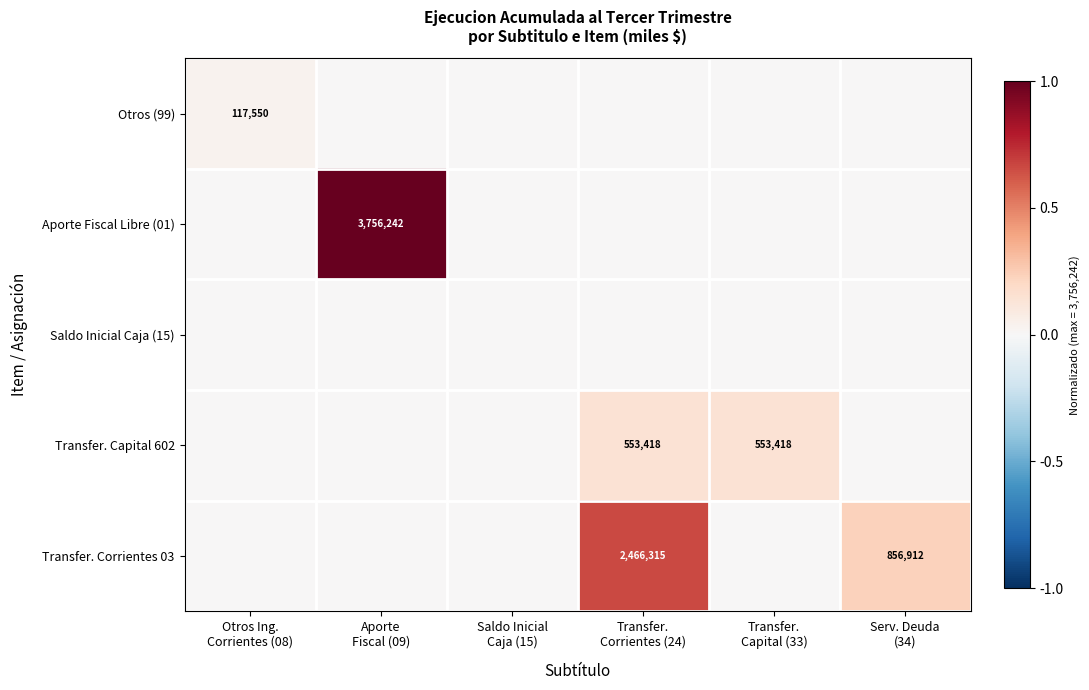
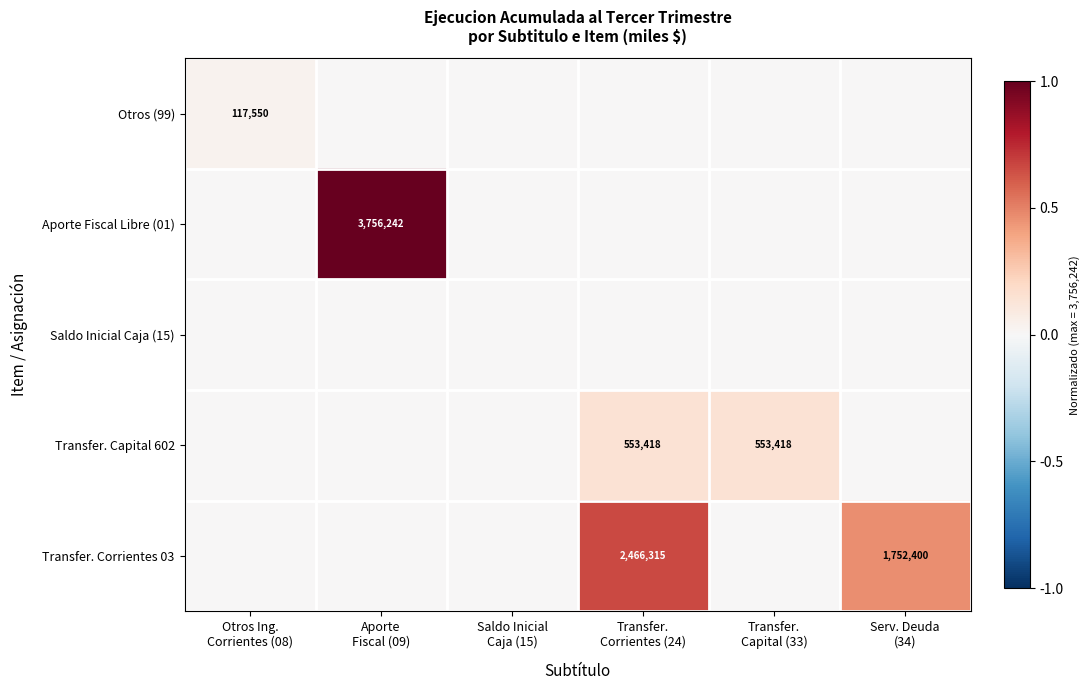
  {
    "Otros (99)": {
      "Otros Ing. Corrientes (08)": "117,550"
    },
    "Aporte Fiscal Libre (01)": {
      "Aporte Fiscal (09)": "3,756,242"
    },
    "Transfer. Capital 602": {
      "Transfer. Corrientes (24)": "553,418",
      "Transfer. Capital (33)": "553,418"
    },
    "Transfer. Corrientes 03": {
      "Transfer. Corrientes (24)": "2,466,315",
-     "Serv. Deuda (34)": "856,912"
+     "Serv. Deuda (34)": "1,752,400"
    }
  }
